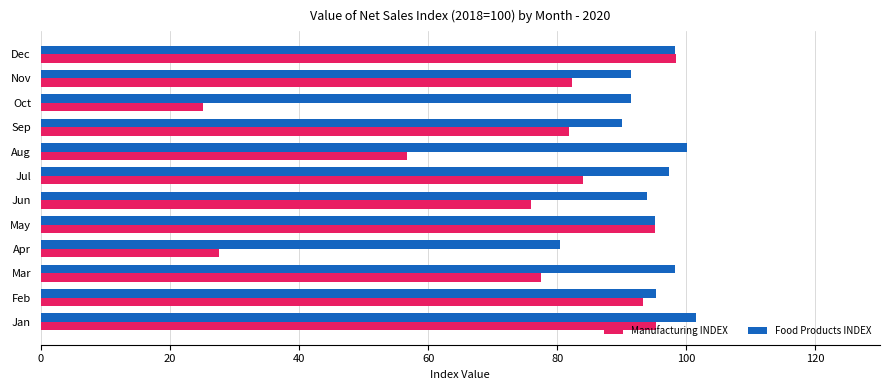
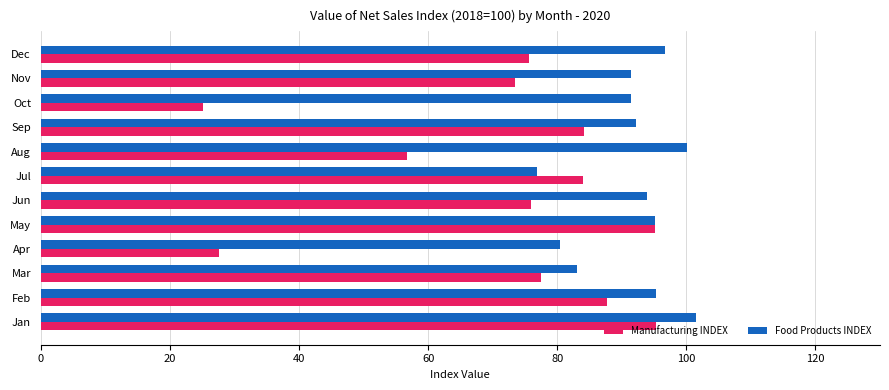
  {
    "Manufacturing INDEX": {
-     "Dec": 98,
-     "Nov": 82,
+     "Dec": 76,
+     "Nov": 73,
      "Oct": 25,
-     "Sep": 82,
+     "Sep": 84,
      "Aug": 57,
      "Jul": 84,
      "Jun": 76,
      "May": 95,
      "Apr": 28,
      "Mar": 77,
-     "Feb": 93,
+     "Feb": 88,
      "Jan": 95
    },
    "Food Products INDEX": {
-     "Dec": 98,
+     "Dec": 97,
      "Nov": 91,
      "Oct": 91,
-     "Sep": 90,
+     "Sep": 92,
      "Aug": 100,
-     "Jul": 97,
+     "Jul": 77,
      "Jun": 94,
      "May": 95,
      "Apr": 80,
-     "Mar": 98,
+     "Mar": 83,
      "Feb": 95,
      "Jan": 102
    }
  }
